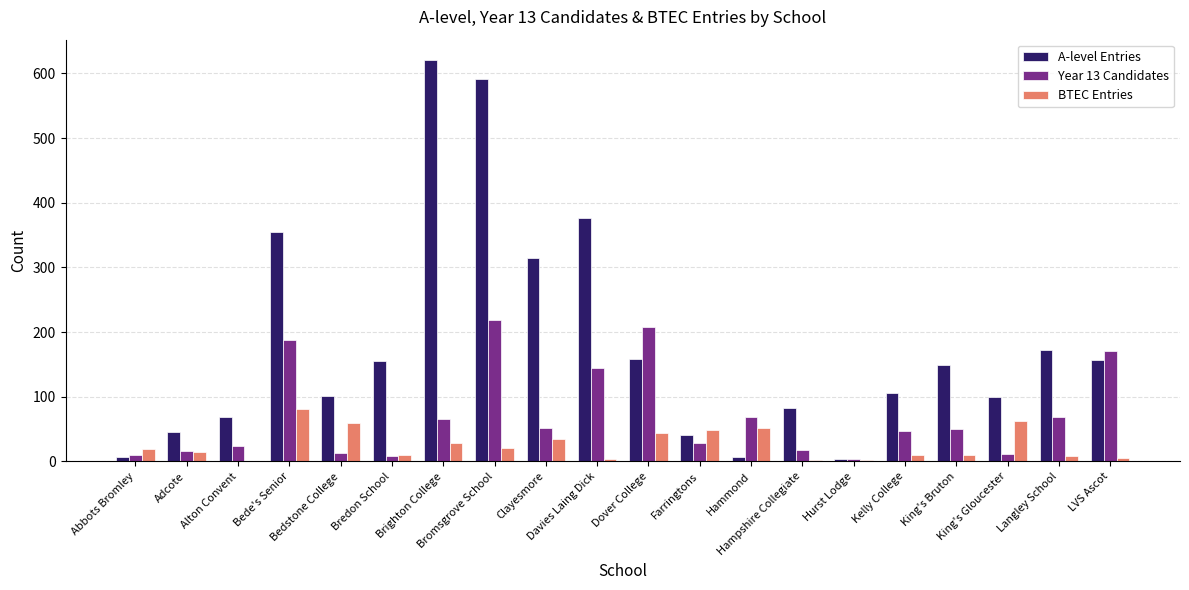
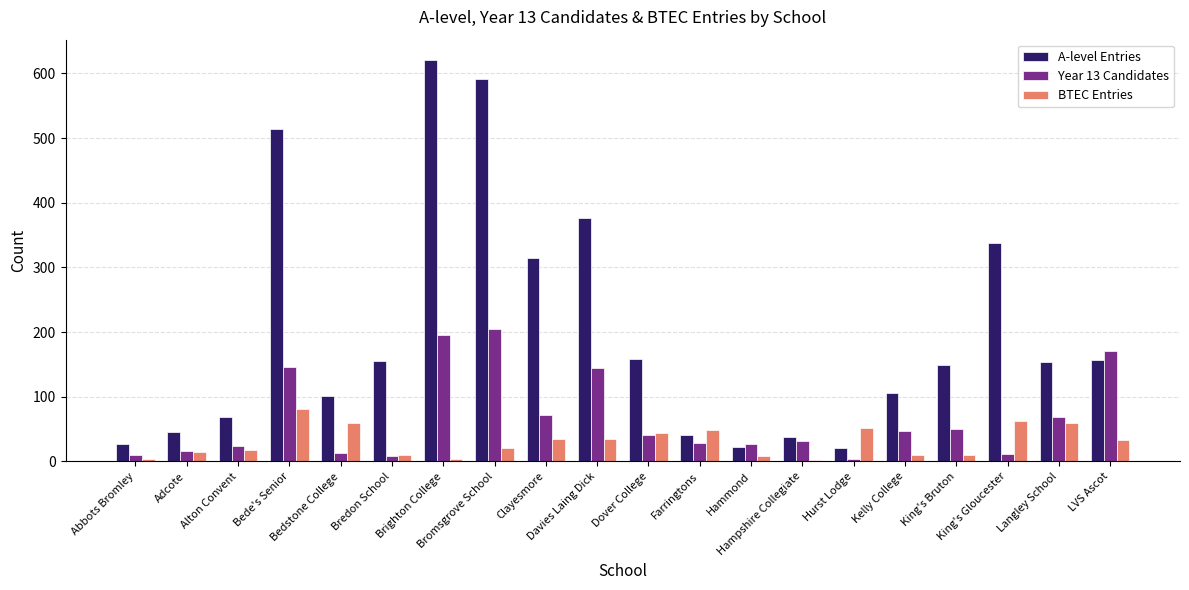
  {
    "A-level Entries": {
-     "Abbots Bromley": 10,
+     "Abbots Bromley": 30,
      "Adcote": 50,
      "Alton Convent": 70,
-     "Bede's Senior": 360,
+     "Bede's Senior": 510,
      "Bedstone College": 100,
      "Bredon School": 160,
      "Brighton College": 620,
      "Bromsgrove School": 590,
      "Clayesmore": 320,
      "Davies Laing Dick": 380,
      "Dover College": 160,
      "Farringtons": 40,
-     "Hammond": 10,
-     "Hampshire Collegiate": 80,
-     "Hurst Lodge": 0,
+     "Hammond": 20,
+     "Hampshire Collegiate": 40,
+     "Hurst Lodge": 20,
      "Kelly College": 110,
      "King's Bruton": 150,
-     "King's Gloucester": 100,
-     "Langley School": 170,
+     "King's Gloucester": 340,
+     "Langley School": 150,
      "LVS Ascot": 160
    },
    "Year 13 Candidates": {
      "Abbots Bromley": 10,
      "Adcote": 20,
      "Alton Convent": 20,
-     "Bede's Senior": 190,
+     "Bede's Senior": 150,
      "Bedstone College": 10,
      "Bredon School": 10,
-     "Brighton College": 70,
-     "Bromsgrove School": 220,
-     "Clayesmore": 50,
+     "Brighton College": 200,
+     "Bromsgrove School": 210,
+     "Clayesmore": 70,
      "Davies Laing Dick": 140,
-     "Dover College": 210,
+     "Dover College": 40,
      "Farringtons": 30,
-     "Hammond": 70,
-     "Hampshire Collegiate": 20,
+     "Hammond": 30,
+     "Hampshire Collegiate": 30,
      "Kelly College": 50,
      "King's Bruton": 50,
      "King's Gloucester": 10,
      "Langley School": 70,
      "LVS Ascot": 170
    },
    "BTEC Entries": {
-     "Abbots Bromley": 20,
+     "Abbots Bromley": 0,
      "Adcote": 10,
-     "Alton Convent": 0,
+     "Alton Convent": 20,
      "Bede's Senior": 80,
      "Bedstone College": 60,
      "Bredon School": 10,
-     "Brighton College": 30,
+     "Brighton College": 0,
      "Bromsgrove School": 20,
      "Clayesmore": 30,
-     "Davies Laing Dick": 0,
+     "Davies Laing Dick": 40,
      "Dover College": 40,
      "Farringtons": 50,
-     "Hammond": 50,
-     "Hurst Lodge": 0,
+     "Hammond": 10,
+     "Hurst Lodge": 50,
      "Kelly College": 10,
      "King's Bruton": 10,
      "King's Gloucester": 60,
-     "Langley School": 10,
-     "LVS Ascot": 10
+     "Langley School": 60,
+     "LVS Ascot": 30
    }
  }
